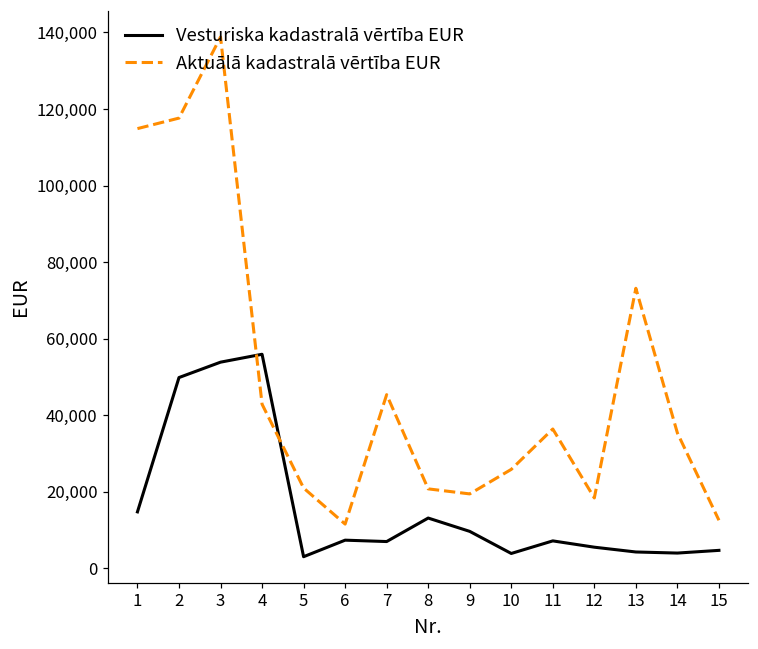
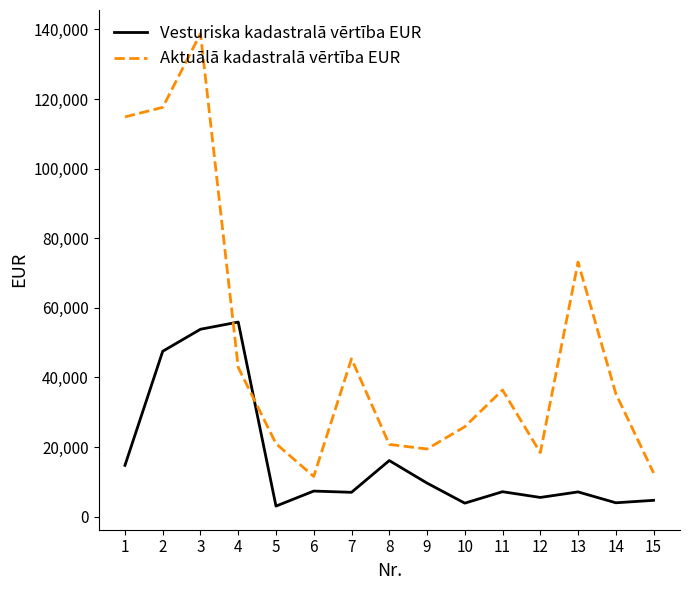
  {
    "Vesturiska kadastralā vērtība EUR": {
      "1": "15,000",
-     "2": "50,000",
+     "2": "48,000",
      "3": "54,000",
      "4": "56,000",
      "5": "3,000",
      "6": "7,000",
      "7": "7,000",
-     "8": "13,000",
+     "8": "16,000",
      "9": "10,000",
      "10": "4,000",
      "11": "7,000",
      "12": "6,000",
-     "13": "4,000",
+     "13": "7,000",
      "14": "4,000",
      "15": "5,000"
    },
    "Aktuālā kadastralā vērtība EUR": {
      "1": "115,000",
      "2": "118,000",
      "3": "139,000",
      "4": "43,000",
      "5": "21,000",
      "6": "12,000",
      "7": "45,000",
      "8": "21,000",
      "9": "19,000",
      "10": "26,000",
      "11": "36,000",
      "12": "18,000",
      "13": "73,000",
      "14": "35,000",
      "15": "13,000"
    }
  }
